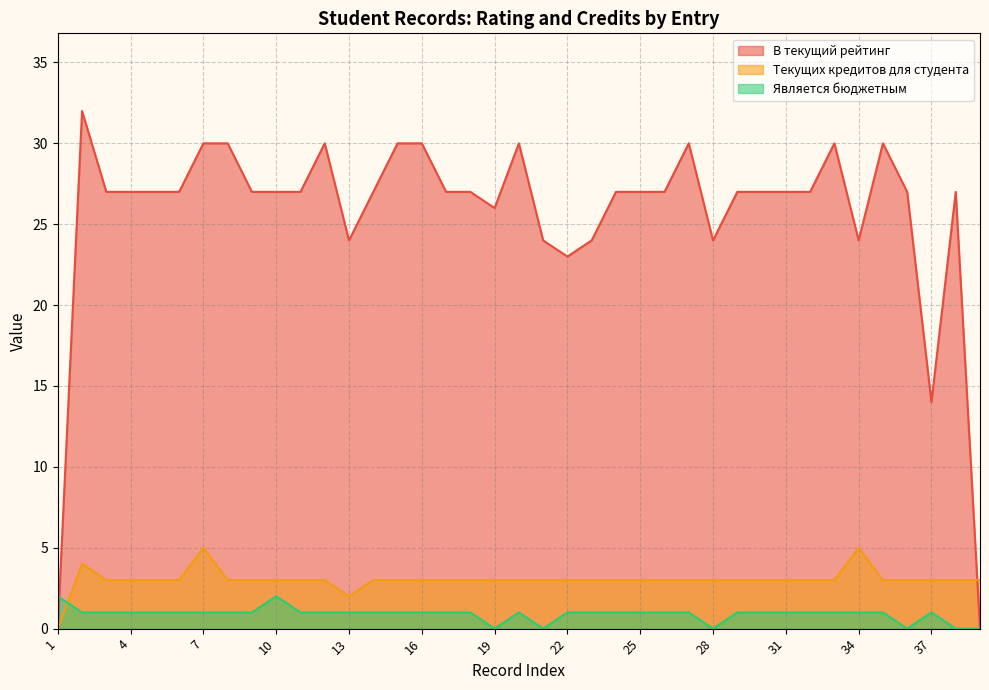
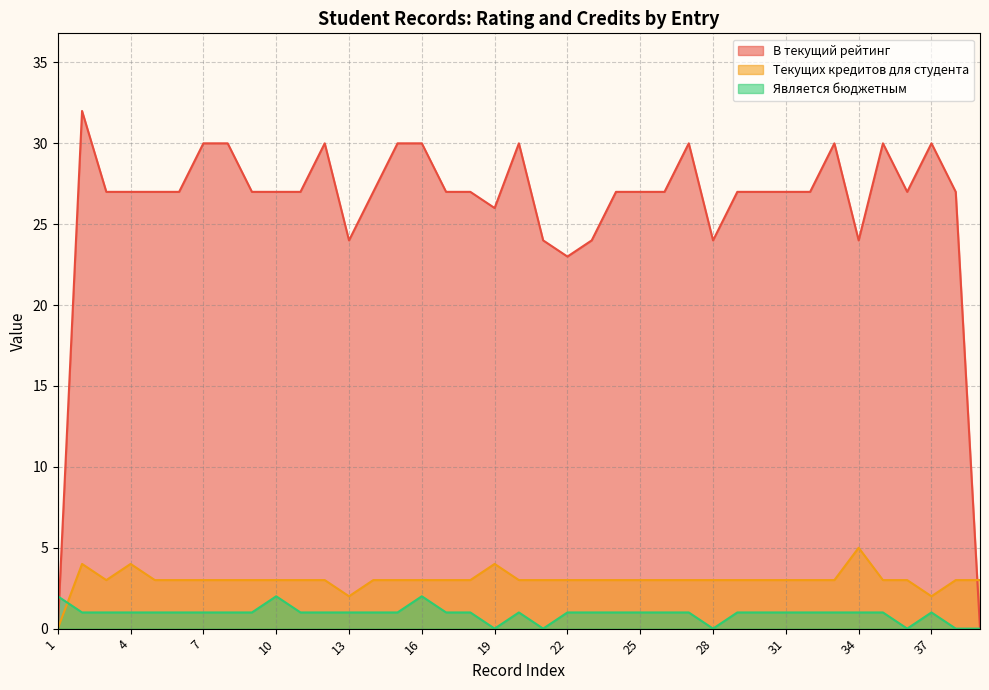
  {
    "В текущий рейтинг": {
      "4": 27,
      "7": 30,
      "10": 27,
      "13": 24,
      "16": 30,
      "19": 26,
      "22": 23,
      "25": 27,
      "28": 24,
      "31": 27,
      "34": 24,
-     "37": 14
+     "37": 30
    },
    "Текущих кредитов для студента": {
-     "4": 3,
-     "7": 5,
+     "4": 4,
+     "7": 3,
      "10": 3,
      "13": 2,
      "16": 3,
-     "19": 3,
+     "19": 4,
      "22": 3,
      "25": 3,
      "28": 3,
      "31": 3,
      "34": 5,
-     "37": 3
+     "37": 2
    },
    "Является бюджетным": {
      "1": 2,
      "4": 1,
      "7": 1,
      "10": 2,
      "13": 1,
-     "16": 1,
+     "16": 2,
      "19": 0,
      "22": 1,
      "25": 1,
      "28": 0,
      "31": 1,
      "34": 1,
      "37": 1
    }
  }
